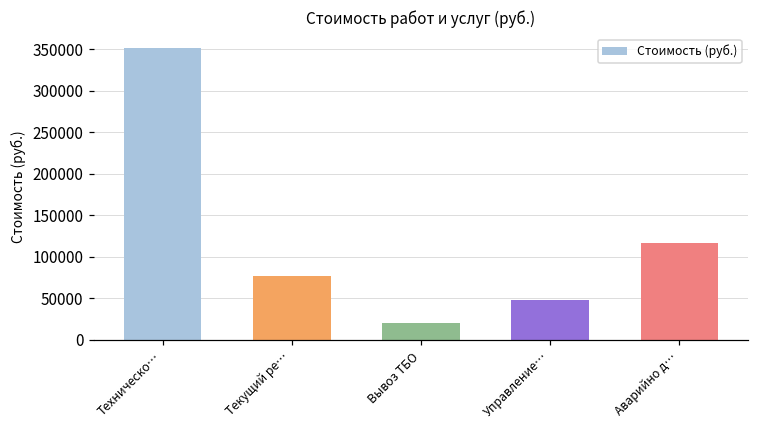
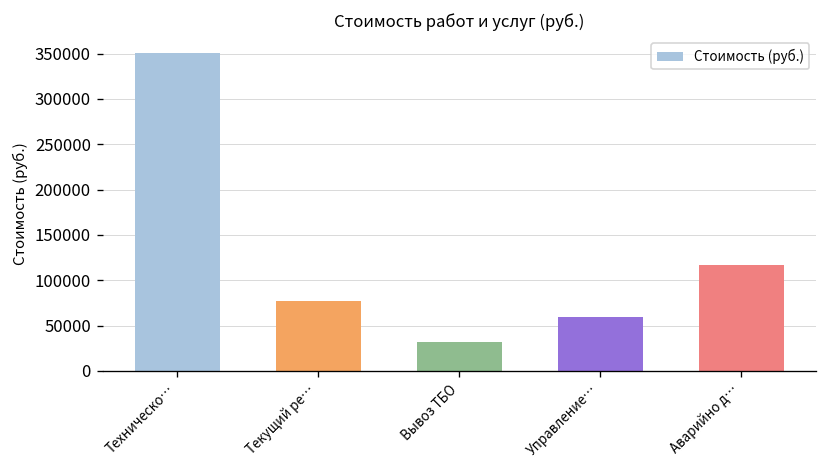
  {
    "Техническо…": 350000,
    "Текущий ре…": 80000,
-   "Вывоз ТБО": 20000,
-   "Управление…": 50000,
+   "Вывоз ТБО": 30000,
+   "Управление…": 60000,
    "Аварийно д…": 120000
  }
